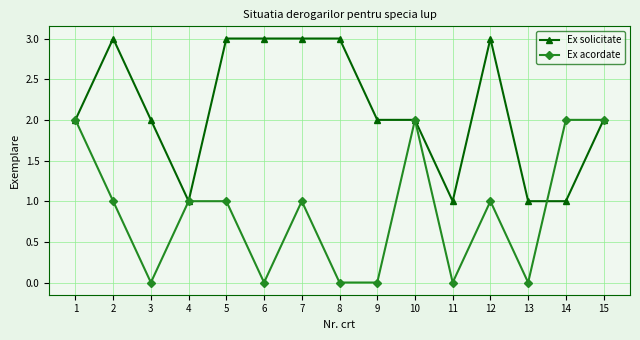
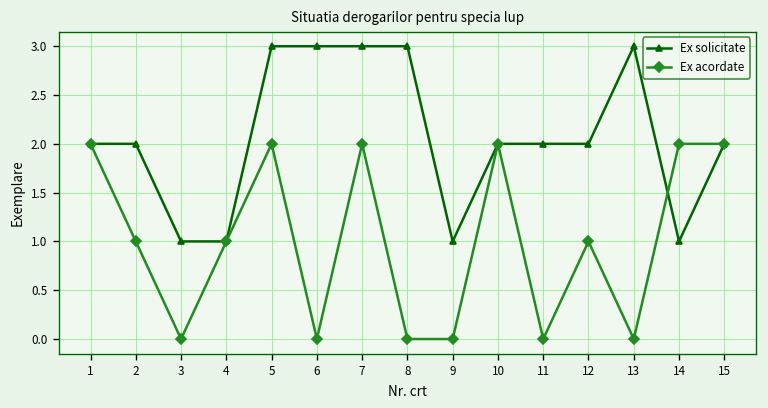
  {
    "Ex solicitate": {
-     "2": 3,
-     "3": 2,
+     "2": 2,
+     "3": 1,
      "5": 3,
      "6": 3,
      "7": 3,
      "8": 3,
-     "9": 2,
-     "11": 1,
-     "12": 3,
-     "13": 1,
+     "9": 1,
+     "11": 2,
+     "12": 2,
+     "13": 3,
      "14": 1
    },
    "Ex acordate": {
      "2": 1,
      "3": 0,
-     "5": 1,
+     "5": 2,
      "6": 0,
-     "7": 1,
+     "7": 2,
      "8": 0,
      "9": 0,
      "11": 0,
      "12": 1,
      "13": 0,
      "14": 2
    }
  }
